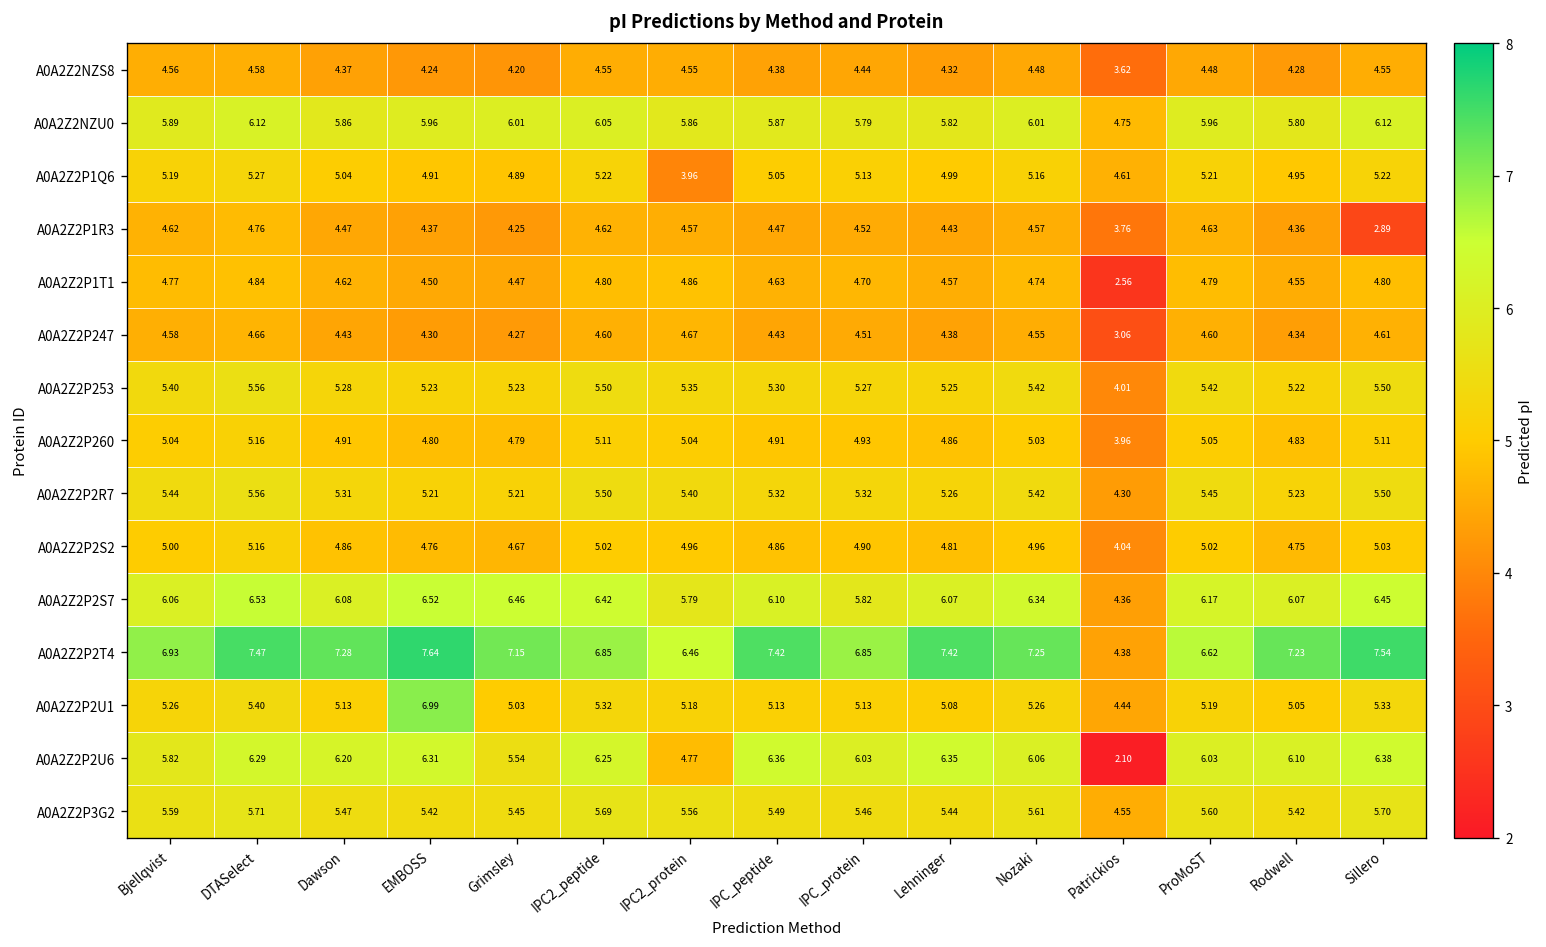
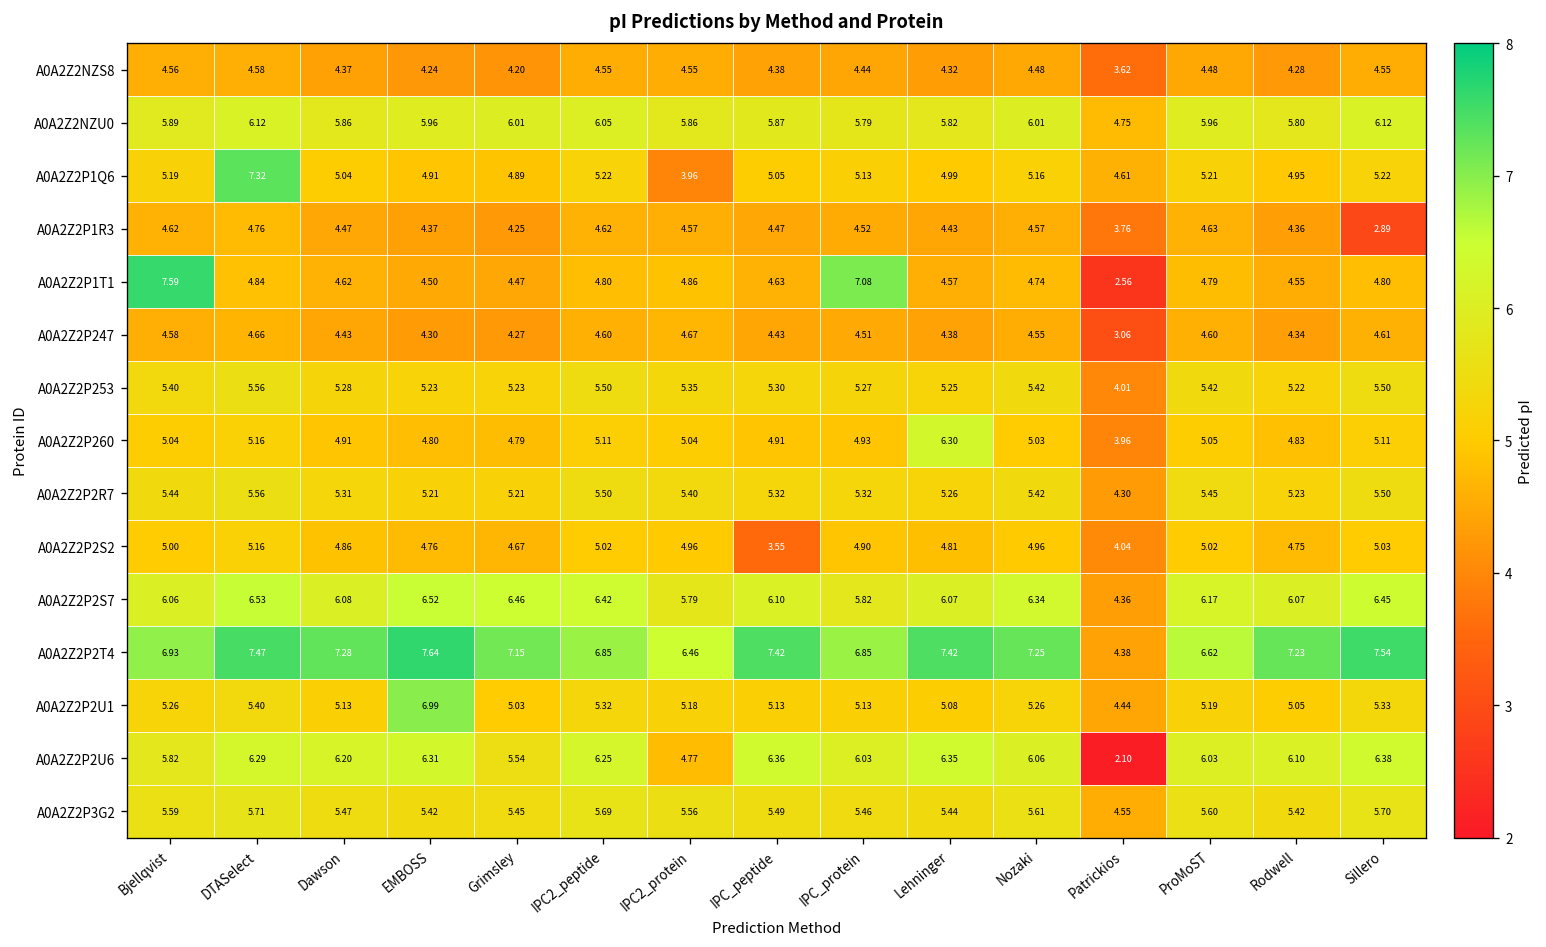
  {
    "A0A2Z2P1Q6": {
      "Bjellqvist": 5.19,
-     "DTASelect": 5.27,
+     "DTASelect": 7.32,
      "Dawson": 5.04,
      "EMBOSS": 4.91,
      "Grimsley": 4.89,
      "IPC2_peptide": 5.22,
      "IPC2_protein": 3.96,
      "IPC_peptide": 5.05,
      "IPC_protein": 5.13,
      "Lehninger": 4.99,
      "Nozaki": 5.16,
      "Patrickios": 4.61,
      "ProMoST": 5.21,
      "Rodwell": 4.95,
      "Sillero": 5.22
    },
    "A0A2Z2P1T1": {
-     "Bjellqvist": 4.77,
+     "Bjellqvist": 7.59,
      "DTASelect": 4.84,
      "Dawson": 4.62,
      "EMBOSS": 4.50,
      "Grimsley": 4.47,
      "IPC2_peptide": 4.80,
      "IPC2_protein": 4.86,
      "IPC_peptide": 4.63,
-     "IPC_protein": 4.70,
+     "IPC_protein": 7.08,
      "Lehninger": 4.57,
      "Nozaki": 4.74,
      "Patrickios": 2.56,
      "ProMoST": 4.79,
      "Rodwell": 4.55,
      "Sillero": 4.80
    },
    "A0A2Z2P260": {
      "Bjellqvist": 5.04,
      "DTASelect": 5.16,
      "Dawson": 4.91,
      "EMBOSS": 4.80,
      "Grimsley": 4.79,
      "IPC2_peptide": 5.11,
      "IPC2_protein": 5.04,
      "IPC_peptide": 4.91,
      "IPC_protein": 4.93,
-     "Lehninger": 4.86,
+     "Lehninger": 6.30,
      "Nozaki": 5.03,
      "Patrickios": 3.96,
      "ProMoST": 5.05,
      "Rodwell": 4.83,
      "Sillero": 5.11
    },
    "A0A2Z2P2S2": {
      "Bjellqvist": 5.00,
      "DTASelect": 5.16,
      "Dawson": 4.86,
      "EMBOSS": 4.76,
      "Grimsley": 4.67,
      "IPC2_peptide": 5.02,
      "IPC2_protein": 4.96,
-     "IPC_peptide": 4.86,
+     "IPC_peptide": 3.55,
      "IPC_protein": 4.90,
      "Lehninger": 4.81,
      "Nozaki": 4.96,
      "Patrickios": 4.04,
      "ProMoST": 5.02,
      "Rodwell": 4.75,
      "Sillero": 5.03
    }
  }
